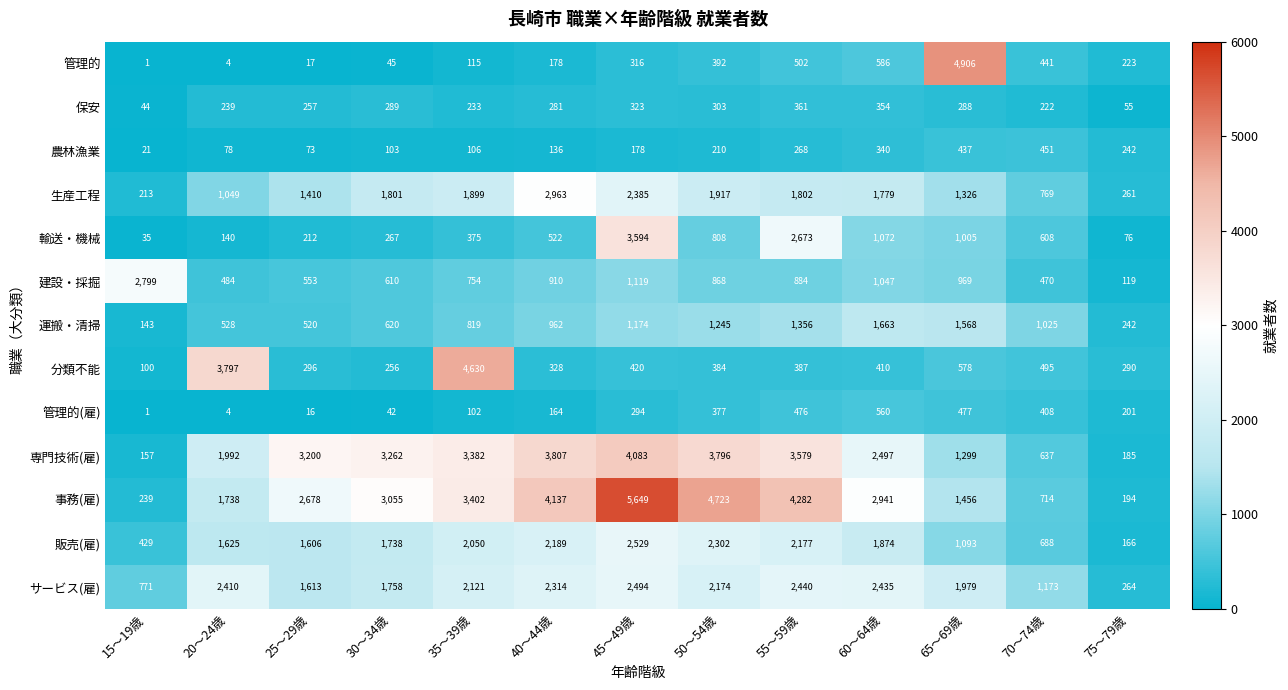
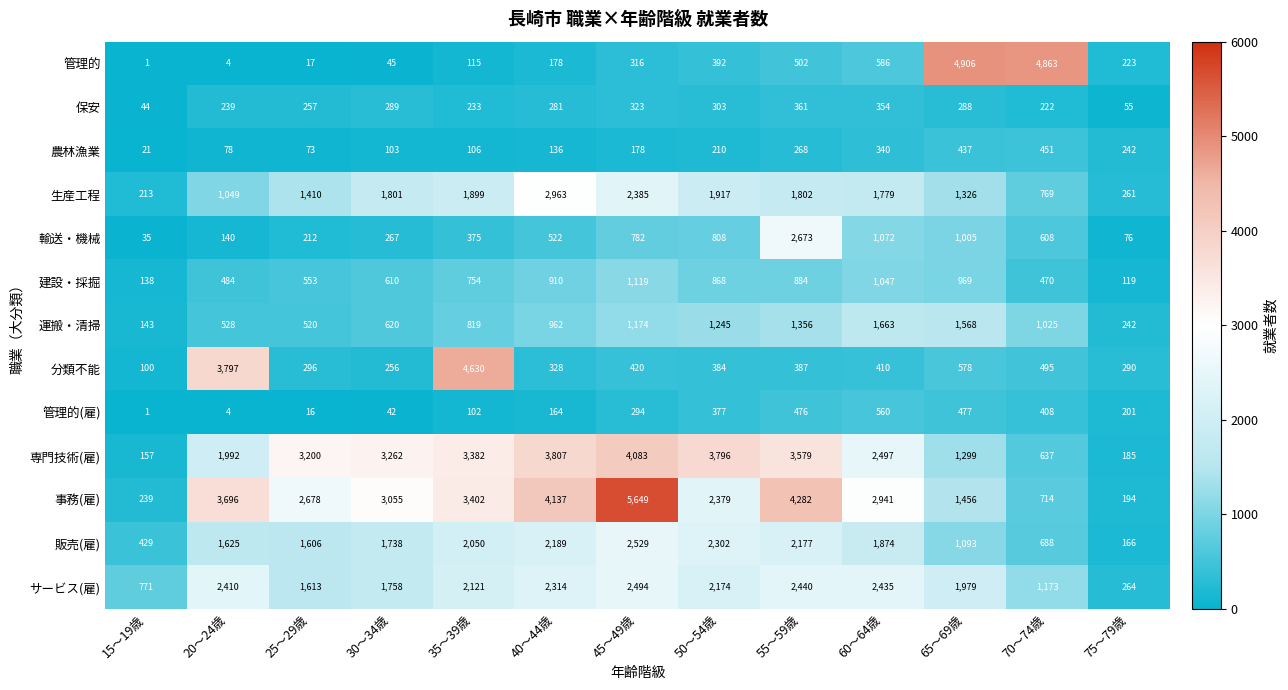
  {
    "管理的": {
      "15～19歳": "1",
      "20～24歳": "4",
      "25～29歳": "17",
      "30～34歳": "45",
      "35～39歳": "115",
      "40～44歳": "178",
      "45～49歳": "316",
      "50～54歳": "392",
      "55～59歳": "502",
      "60～64歳": "586",
      "65～69歳": "4,906",
-     "70～74歳": "441",
+     "70～74歳": "4,863",
      "75～79歳": "223"
    },
    "保安": {
      "15～19歳": "44",
      "20～24歳": "239",
      "25～29歳": "257",
      "30～34歳": "289",
      "35～39歳": "233",
      "40～44歳": "281",
      "45～49歳": "323",
      "50～54歳": "303",
      "55～59歳": "361",
      "60～64歳": "354",
      "65～69歳": "288",
      "70～74歳": "222",
      "75～79歳": "55"
    },
    "農林漁業": {
      "15～19歳": "21",
      "20～24歳": "78",
      "25～29歳": "73",
      "30～34歳": "103",
      "35～39歳": "106",
      "40～44歳": "136",
      "45～49歳": "178",
      "50～54歳": "210",
      "55～59歳": "268",
      "60～64歳": "340",
      "65～69歳": "437",
      "70～74歳": "451",
      "75～79歳": "242"
    },
    "生産工程": {
      "15～19歳": "213",
      "20～24歳": "1,049",
      "25～29歳": "1,410",
      "30～34歳": "1,801",
      "35～39歳": "1,899",
      "40～44歳": "2,963",
      "45～49歳": "2,385",
      "50～54歳": "1,917",
      "55～59歳": "1,802",
      "60～64歳": "1,779",
      "65～69歳": "1,326",
      "70～74歳": "769",
      "75～79歳": "261"
    },
    "輸送・機械": {
      "15～19歳": "35",
      "20～24歳": "140",
      "25～29歳": "212",
      "30～34歳": "267",
      "35～39歳": "375",
      "40～44歳": "522",
-     "45～49歳": "3,594",
+     "45～49歳": "782",
      "50～54歳": "808",
      "55～59歳": "2,673",
      "60～64歳": "1,072",
      "65～69歳": "1,005",
      "70～74歳": "608",
      "75～79歳": "76"
    },
    "建設・採掘": {
-     "15～19歳": "2,799",
+     "15～19歳": "138",
      "20～24歳": "484",
      "25～29歳": "553",
      "30～34歳": "610",
      "35～39歳": "754",
      "40～44歳": "910",
      "45～49歳": "1,119",
      "50～54歳": "868",
      "55～59歳": "884",
      "60～64歳": "1,047",
      "65～69歳": "969",
      "70～74歳": "470",
      "75～79歳": "119"
    },
    "運搬・清掃": {
      "15～19歳": "143",
      "20～24歳": "528",
      "25～29歳": "520",
      "30～34歳": "620",
      "35～39歳": "819",
      "40～44歳": "962",
      "45～49歳": "1,174",
      "50～54歳": "1,245",
      "55～59歳": "1,356",
      "60～64歳": "1,663",
      "65～69歳": "1,568",
      "70～74歳": "1,025",
      "75～79歳": "242"
    },
    "分類不能": {
      "15～19歳": "100",
      "20～24歳": "3,797",
      "25～29歳": "296",
      "30～34歳": "256",
      "35～39歳": "4,630",
      "40～44歳": "328",
      "45～49歳": "420",
      "50～54歳": "384",
      "55～59歳": "387",
      "60～64歳": "410",
      "65～69歳": "578",
      "70～74歳": "495",
      "75～79歳": "290"
    },
    "管理的(雇)": {
      "15～19歳": "1",
      "20～24歳": "4",
      "25～29歳": "16",
      "30～34歳": "42",
      "35～39歳": "102",
      "40～44歳": "164",
      "45～49歳": "294",
      "50～54歳": "377",
      "55～59歳": "476",
      "60～64歳": "560",
      "65～69歳": "477",
      "70～74歳": "408",
      "75～79歳": "201"
    },
    "専門技術(雇)": {
      "15～19歳": "157",
      "20～24歳": "1,992",
      "25～29歳": "3,200",
      "30～34歳": "3,262",
      "35～39歳": "3,382",
      "40～44歳": "3,807",
      "45～49歳": "4,083",
      "50～54歳": "3,796",
      "55～59歳": "3,579",
      "60～64歳": "2,497",
      "65～69歳": "1,299",
      "70～74歳": "637",
      "75～79歳": "185"
    },
    "事務(雇)": {
      "15～19歳": "239",
-     "20～24歳": "1,738",
+     "20～24歳": "3,696",
      "25～29歳": "2,678",
      "30～34歳": "3,055",
      "35～39歳": "3,402",
      "40～44歳": "4,137",
      "45～49歳": "5,649",
-     "50～54歳": "4,723",
+     "50～54歳": "2,379",
      "55～59歳": "4,282",
      "60～64歳": "2,941",
      "65～69歳": "1,456",
      "70～74歳": "714",
      "75～79歳": "194"
    },
    "販売(雇)": {
      "15～19歳": "429",
      "20～24歳": "1,625",
      "25～29歳": "1,606",
      "30～34歳": "1,738",
      "35～39歳": "2,050",
      "40～44歳": "2,189",
      "45～49歳": "2,529",
      "50～54歳": "2,302",
      "55～59歳": "2,177",
      "60～64歳": "1,874",
      "65～69歳": "1,093",
      "70～74歳": "688",
      "75～79歳": "166"
    },
    "サービス(雇)": {
      "15～19歳": "771",
      "20～24歳": "2,410",
      "25～29歳": "1,613",
      "30～34歳": "1,758",
      "35～39歳": "2,121",
      "40～44歳": "2,314",
      "45～49歳": "2,494",
      "50～54歳": "2,174",
      "55～59歳": "2,440",
      "60～64歳": "2,435",
      "65～69歳": "1,979",
      "70～74歳": "1,173",
      "75～79歳": "264"
    }
  }
